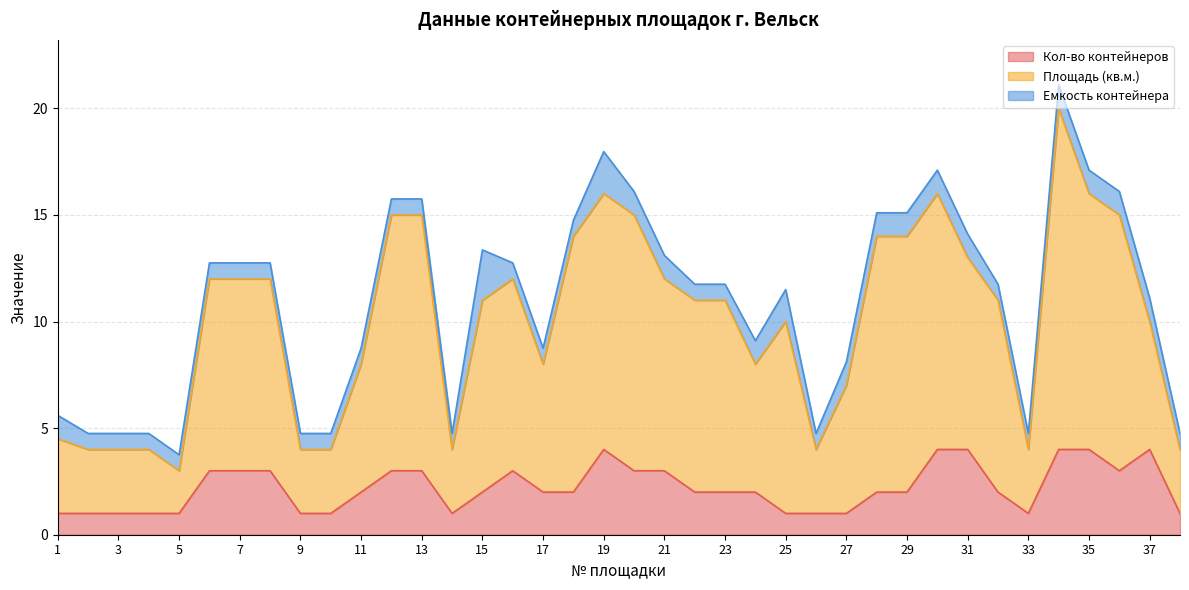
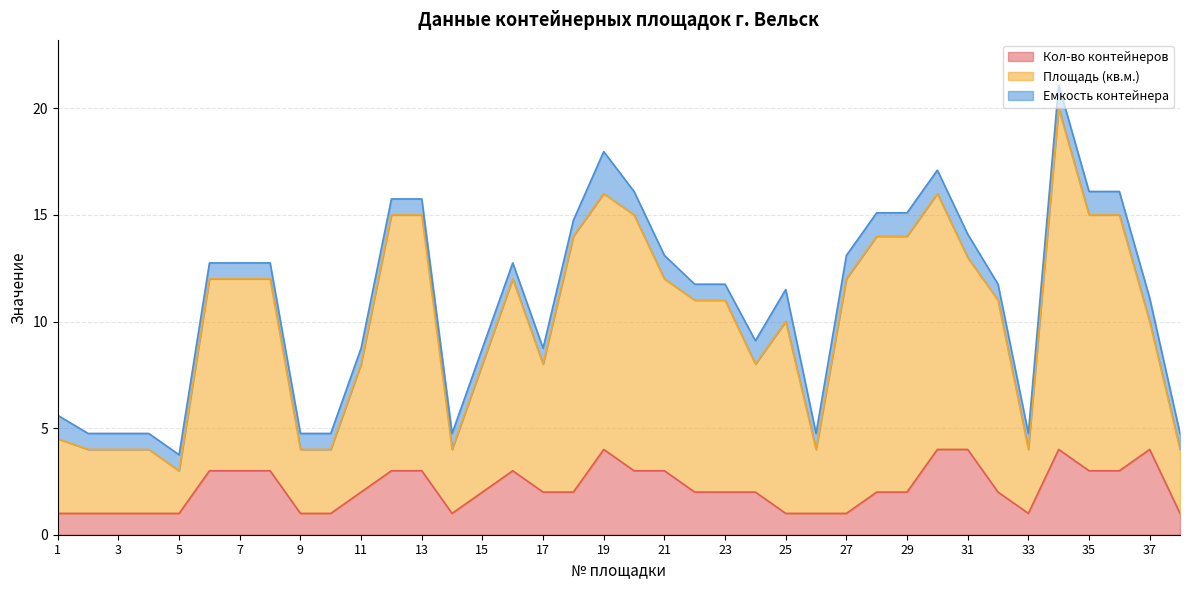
  {
    "Кол-во контейнеров": {
      "1": 1,
      "3": 1,
      "5": 1,
      "7": 3,
      "9": 1,
      "11": 2,
      "13": 3,
      "15": 2,
      "17": 2,
      "19": 4,
      "21": 3,
      "23": 2,
      "25": 1,
      "27": 1,
      "29": 2,
      "31": 4,
      "33": 1,
-     "35": 4,
+     "35": 3,
      "37": 4
    },
    "Площадь (кв.м.)": {
      "1": 3.5,
      "3": 3,
      "5": 2,
      "7": 9,
      "9": 3,
      "11": 6,
      "13": 12,
-     "15": 9,
+     "15": 6,
      "17": 6,
      "19": 12,
      "21": 9,
      "23": 9,
      "25": 9,
-     "27": 6,
+     "27": 11,
      "29": 12,
      "31": 9,
      "33": 3,
      "35": 12,
      "37": 6
    },
    "Емкость контейнера": {
      "1": 1.1,
      "3": 0.8,
      "5": 0.8,
      "7": 0.8,
      "9": 0.8,
      "11": 0.8,
      "13": 0.8,
-     "15": 2.4,
+     "15": 0.8,
      "17": 0.8,
      "19": 2.0,
      "21": 1.1,
      "23": 0.8,
      "25": 1.5,
      "27": 1.1,
      "29": 1.1,
      "31": 1.1,
      "33": 0.8,
      "35": 1.1,
      "37": 1.1
    }
  }
